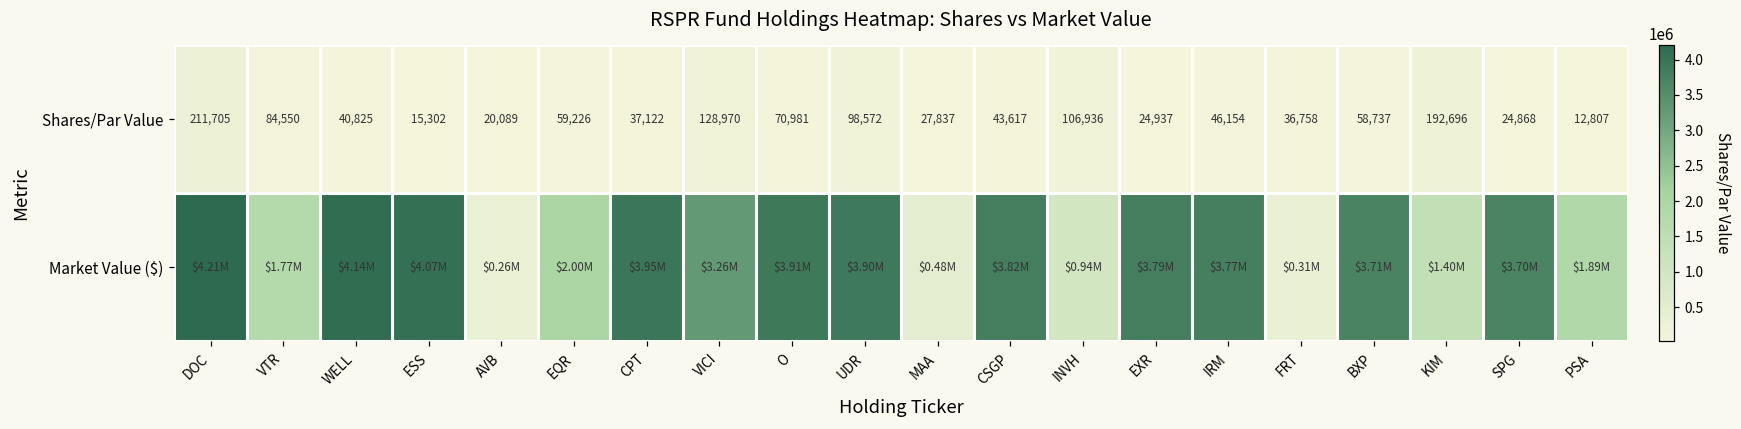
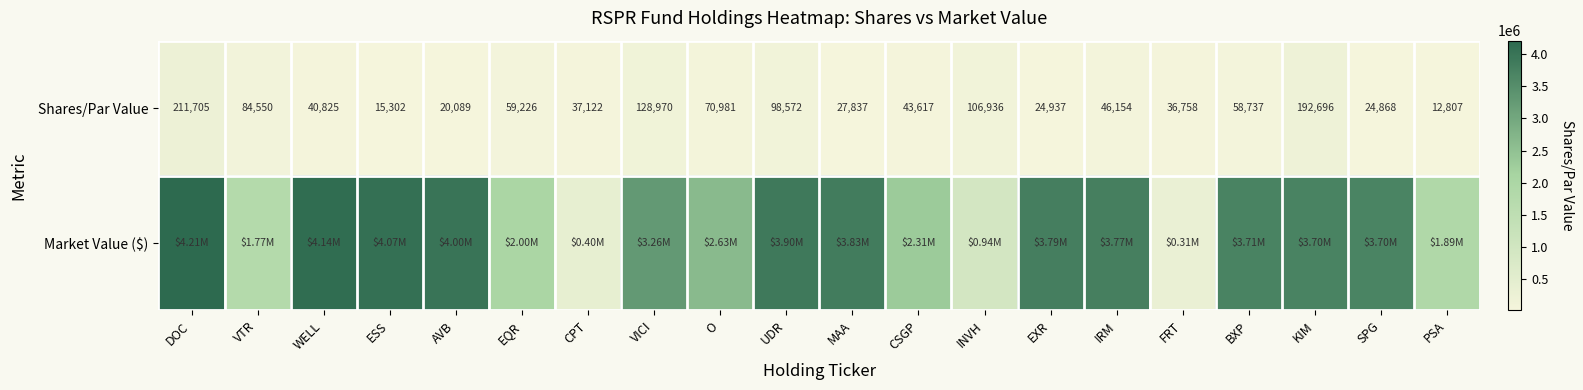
  {
    "Shares/Par Value": {
      "DOC": "211,705",
      "VTR": "84,550",
      "WELL": "40,825",
      "ESS": "15,302",
      "AVB": "20,089",
      "EQR": "59,226",
      "CPT": "37,122",
      "VICI": "128,970",
      "O": "70,981",
      "UDR": "98,572",
      "MAA": "27,837",
      "CSGP": "43,617",
      "INVH": "106,936",
      "EXR": "24,937",
      "IRM": "46,154",
      "FRT": "36,758",
      "BXP": "58,737",
      "KIM": "192,696",
      "SPG": "24,868",
      "PSA": "12,807"
    },
    "Market Value ($)": {
      "DOC": "$4.21M",
      "VTR": "$1.77M",
      "WELL": "$4.14M",
      "ESS": "$4.07M",
-     "AVB": "$0.26M",
+     "AVB": "$4.00M",
      "EQR": "$2.00M",
-     "CPT": "$3.95M",
+     "CPT": "$0.40M",
      "VICI": "$3.26M",
-     "O": "$3.91M",
+     "O": "$2.63M",
      "UDR": "$3.90M",
-     "MAA": "$0.48M",
-     "CSGP": "$3.82M",
+     "MAA": "$3.83M",
+     "CSGP": "$2.31M",
      "INVH": "$0.94M",
      "EXR": "$3.79M",
      "IRM": "$3.77M",
      "FRT": "$0.31M",
      "BXP": "$3.71M",
-     "KIM": "$1.40M",
+     "KIM": "$3.70M",
      "SPG": "$3.70M",
      "PSA": "$1.89M"
    }
  }
